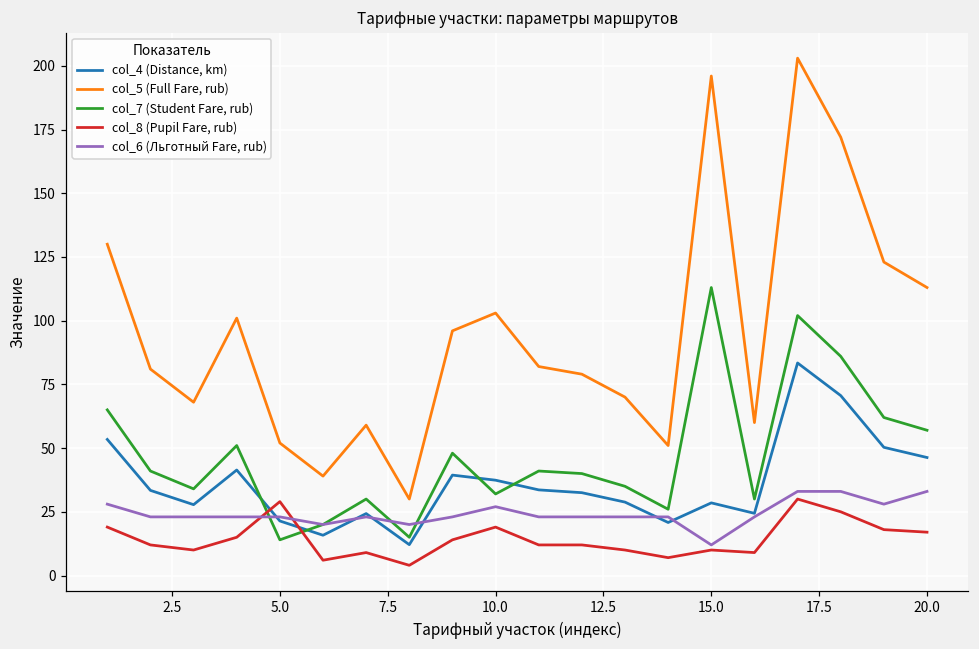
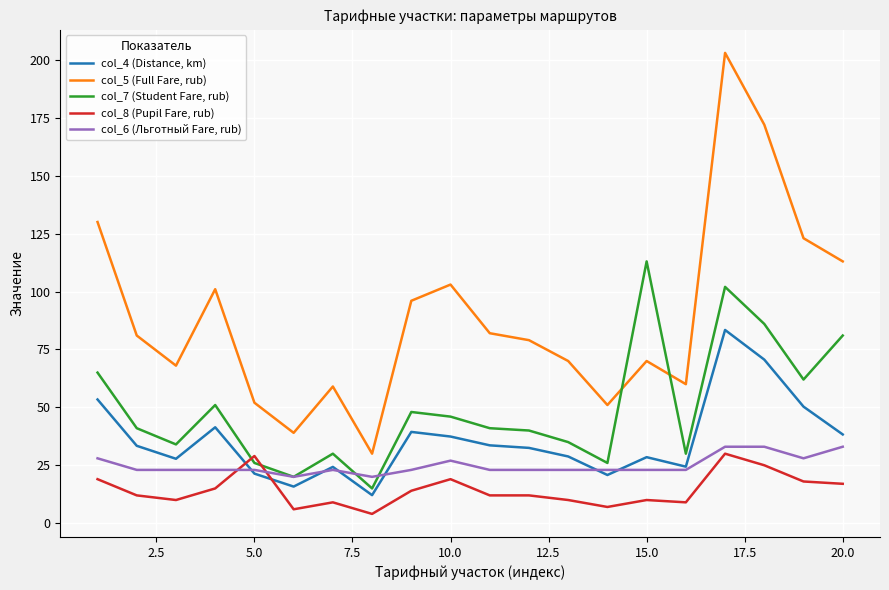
  {
    "col_4 (Distance, km)": {
      "5.0": 21,
      "10.0": 37,
      "15.0": 29,
-     "20.0": 46
+     "20.0": 38
    },
    "col_5 (Full Fare, rub)": {
      "5.0": 52,
      "10.0": 103,
-     "15.0": 196,
+     "15.0": 70,
      "20.0": 113
    },
    "col_7 (Student Fare, rub)": {
-     "5.0": 14,
-     "10.0": 32,
+     "5.0": 26,
+     "10.0": 46,
      "15.0": 113,
-     "20.0": 57
+     "20.0": 81
    },
    "col_8 (Pupil Fare, rub)": {
      "5.0": 29,
      "10.0": 19,
      "15.0": 10,
      "20.0": 17
    },
    "col_6 (Льготный Fare, rub)": {
      "5.0": 23,
      "10.0": 27,
-     "15.0": 12,
+     "15.0": 23,
      "20.0": 33
    }
  }
